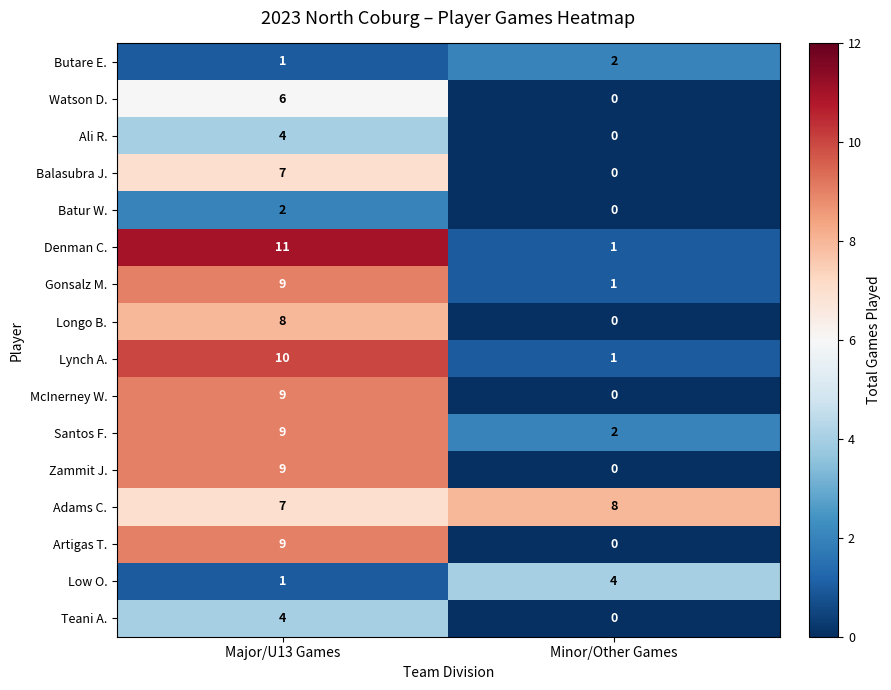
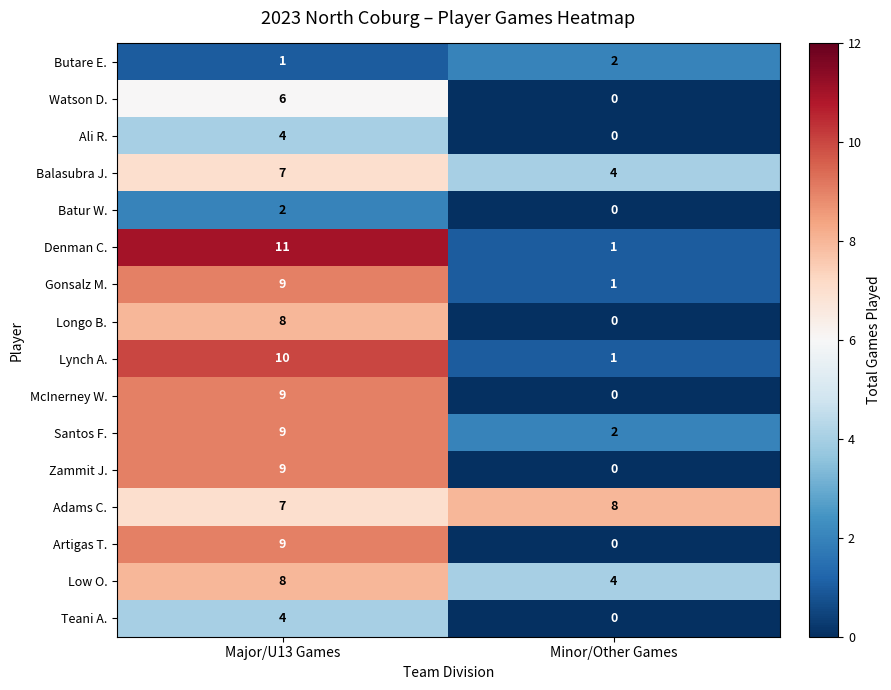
  {
    "Butare E.": {
      "Major/U13 Games": 1,
      "Minor/Other Games": 2
    },
    "Watson D.": {
      "Major/U13 Games": 6,
      "Minor/Other Games": 0
    },
    "Ali R.": {
      "Major/U13 Games": 4,
      "Minor/Other Games": 0
    },
    "Balasubra J.": {
      "Major/U13 Games": 7,
-     "Minor/Other Games": 0
+     "Minor/Other Games": 4
    },
    "Batur W.": {
      "Major/U13 Games": 2,
      "Minor/Other Games": 0
    },
    "Denman C.": {
      "Major/U13 Games": 11,
      "Minor/Other Games": 1
    },
    "Gonsalz M.": {
      "Major/U13 Games": 9,
      "Minor/Other Games": 1
    },
    "Longo B.": {
      "Major/U13 Games": 8,
      "Minor/Other Games": 0
    },
    "Lynch A.": {
      "Major/U13 Games": 10,
      "Minor/Other Games": 1
    },
    "McInerney W.": {
      "Major/U13 Games": 9,
      "Minor/Other Games": 0
    },
    "Santos F.": {
      "Major/U13 Games": 9,
      "Minor/Other Games": 2
    },
    "Zammit J.": {
      "Major/U13 Games": 9,
      "Minor/Other Games": 0
    },
    "Adams C.": {
      "Major/U13 Games": 7,
      "Minor/Other Games": 8
    },
    "Artigas T.": {
      "Major/U13 Games": 9,
      "Minor/Other Games": 0
    },
    "Low O.": {
-     "Major/U13 Games": 1,
+     "Major/U13 Games": 8,
      "Minor/Other Games": 4
    },
    "Teani A.": {
      "Major/U13 Games": 4,
      "Minor/Other Games": 0
    }
  }
